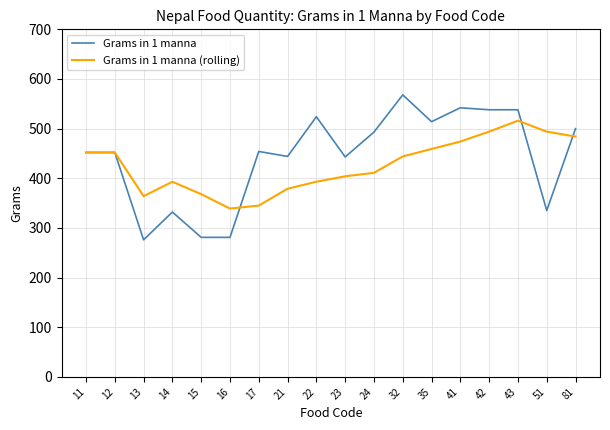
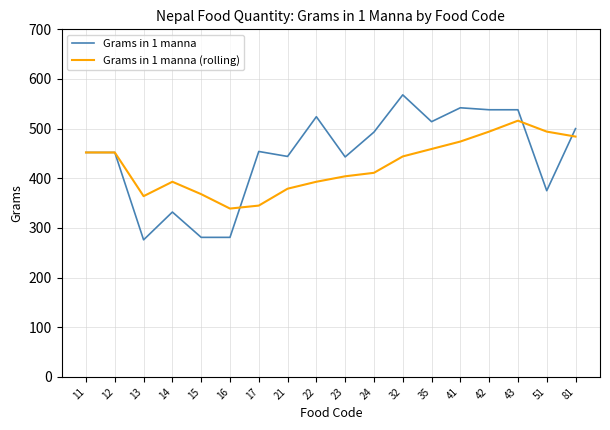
  {
    "Grams in 1 manna": {
      "13": 280,
      "14": 330,
      "15": 280,
      "16": 280,
      "17": 450,
      "21": 440,
      "22": 520,
      "23": 440,
      "24": 490,
      "32": 570,
      "35": 510,
      "41": 540,
      "42": 540,
      "43": 540,
-     "51": 340,
+     "51": 380,
      "81": 500
    },
    "Grams in 1 manna (rolling)": {
      "13": 360,
      "14": 390,
      "15": 370,
      "16": 340,
      "17": 350,
      "21": 380,
      "22": 390,
      "23": 400,
      "24": 410,
      "32": 440,
      "35": 460,
      "41": 470,
      "42": 490,
      "43": 520,
      "51": 490,
      "81": 480
    }
  }
